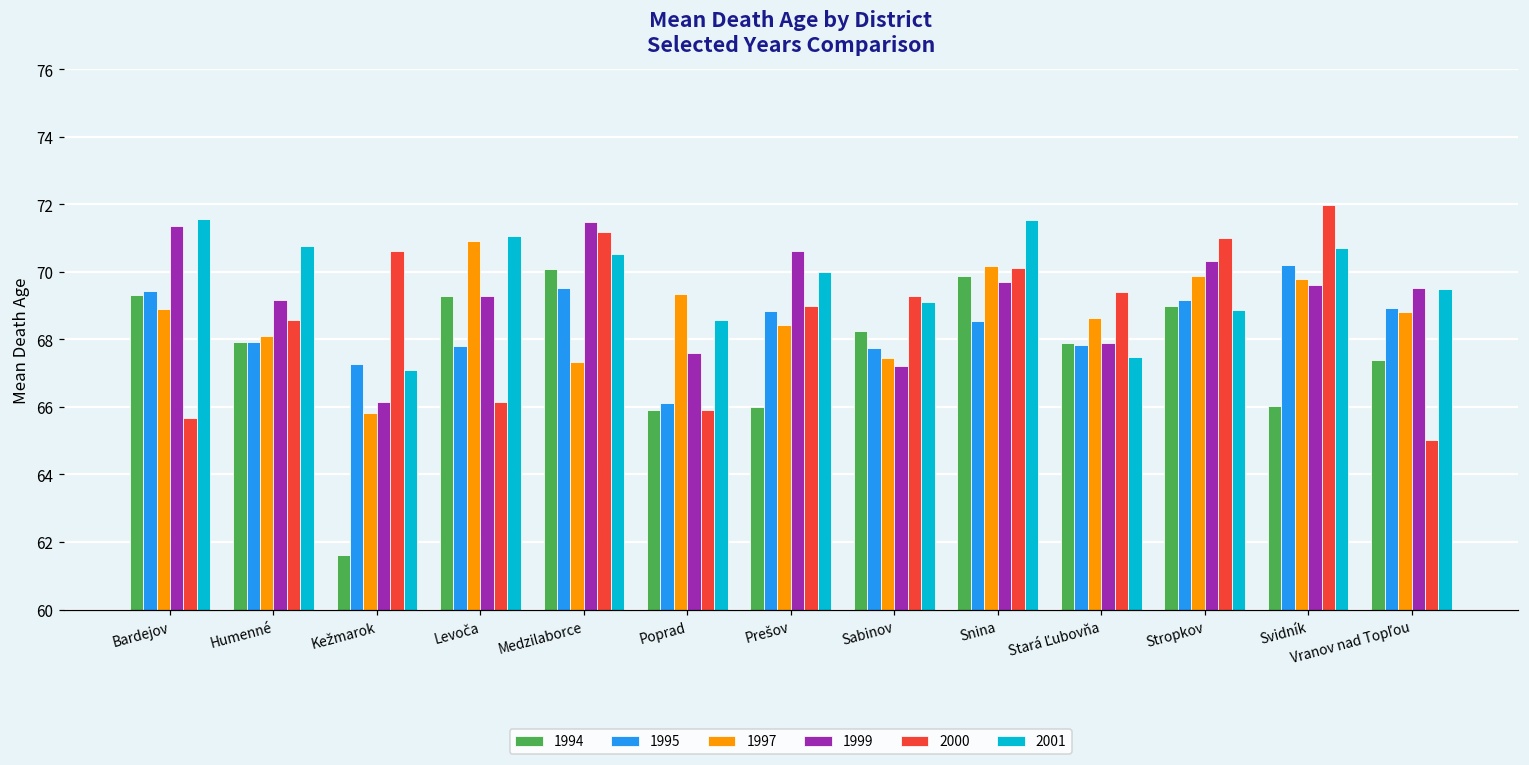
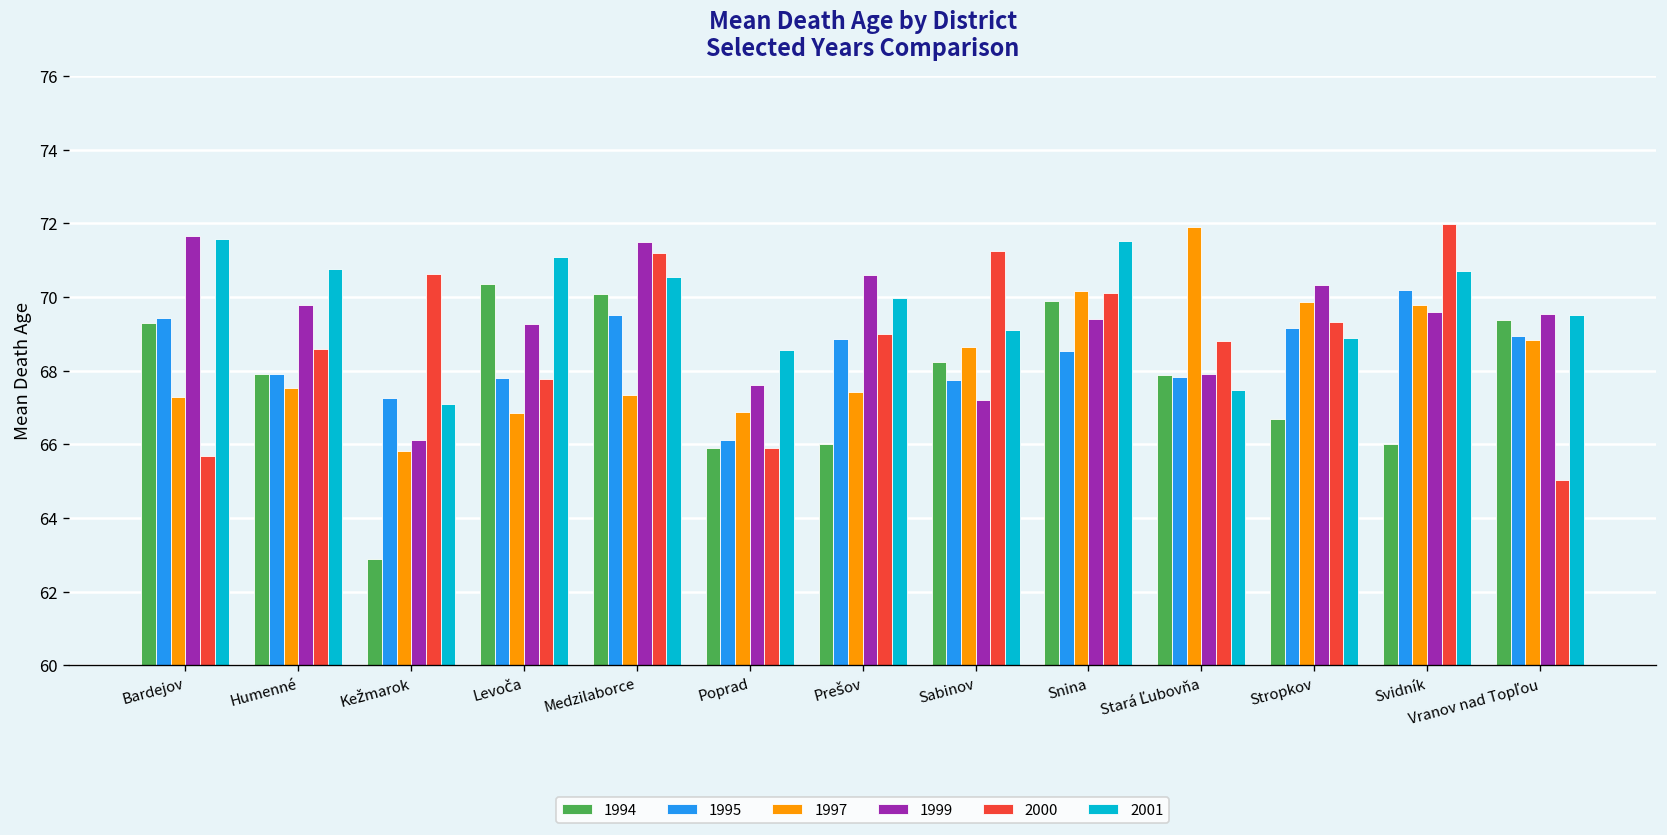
  {
    "1994": {
      "Bardejov": 69.3,
      "Humenné": 67.9,
-     "Kežmarok": 61.6,
-     "Levoča": 69.3,
+     "Kežmarok": 62.9,
+     "Levoča": 70.4,
      "Medzilaborce": 70.1,
      "Poprad": 65.9,
      "Prešov": 66.0,
      "Sabinov": 68.2,
      "Snina": 69.9,
      "Stará Ľubovňa": 67.9,
-     "Stropkov": 69.0,
+     "Stropkov": 66.7,
      "Svidník": 66.0,
-     "Vranov nad Topľou": 67.4
+     "Vranov nad Topľou": 69.4
    },
    "1997": {
-     "Bardejov": 68.9,
-     "Humenné": 68.1,
+     "Bardejov": 67.3,
+     "Humenné": 67.5,
      "Kežmarok": 65.8,
-     "Levoča": 70.9,
+     "Levoča": 66.8,
      "Medzilaborce": 67.3,
-     "Poprad": 69.3,
-     "Prešov": 68.4,
-     "Sabinov": 67.5,
+     "Poprad": 66.9,
+     "Prešov": 67.4,
+     "Sabinov": 68.6,
      "Snina": 70.2,
-     "Stará Ľubovňa": 68.6,
+     "Stará Ľubovňa": 71.9,
      "Stropkov": 69.9,
      "Svidník": 69.8,
      "Vranov nad Topľou": 68.8
    },
    "1999": {
-     "Bardejov": 71.3,
-     "Humenné": 69.2,
+     "Bardejov": 71.7,
+     "Humenné": 69.8,
      "Kežmarok": 66.1,
      "Levoča": 69.3,
      "Medzilaborce": 71.5,
      "Poprad": 67.6,
      "Prešov": 70.6,
      "Sabinov": 67.2,
-     "Snina": 69.7,
+     "Snina": 69.4,
      "Stará Ľubovňa": 67.9,
      "Stropkov": 70.3,
      "Svidník": 69.6,
      "Vranov nad Topľou": 69.5
    },
    "2000": {
      "Bardejov": 65.7,
      "Humenné": 68.6,
      "Kežmarok": 70.6,
-     "Levoča": 66.2,
+     "Levoča": 67.8,
      "Medzilaborce": 71.2,
      "Poprad": 65.9,
      "Prešov": 69.0,
-     "Sabinov": 69.3,
+     "Sabinov": 71.3,
      "Snina": 70.1,
-     "Stará Ľubovňa": 69.4,
-     "Stropkov": 71.0,
+     "Stará Ľubovňa": 68.8,
+     "Stropkov": 69.3,
      "Svidník": 72.0,
      "Vranov nad Topľou": 65.0
    }
  }
